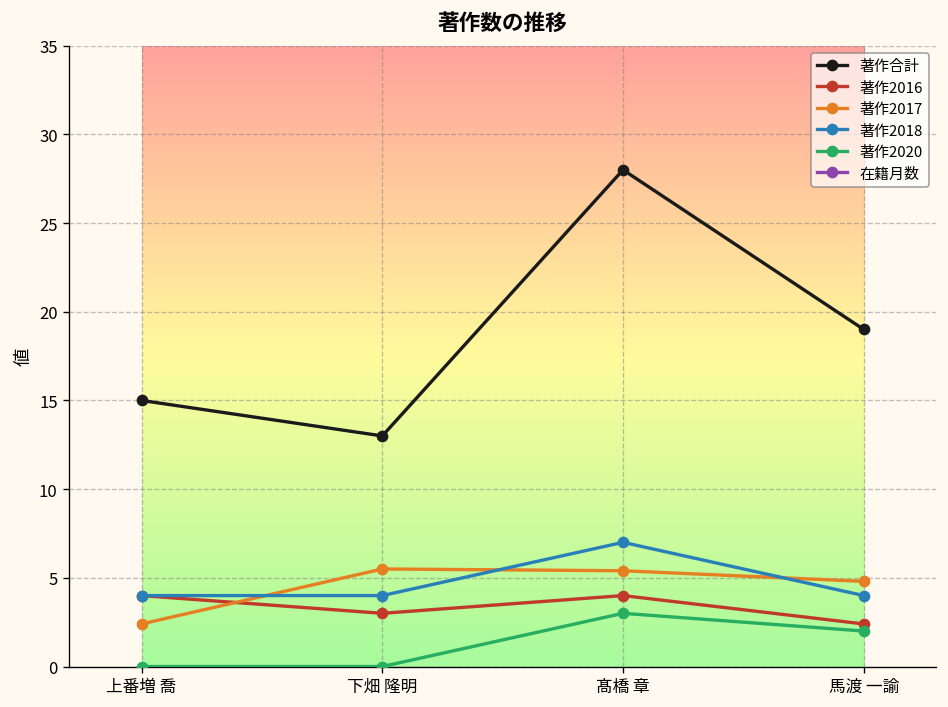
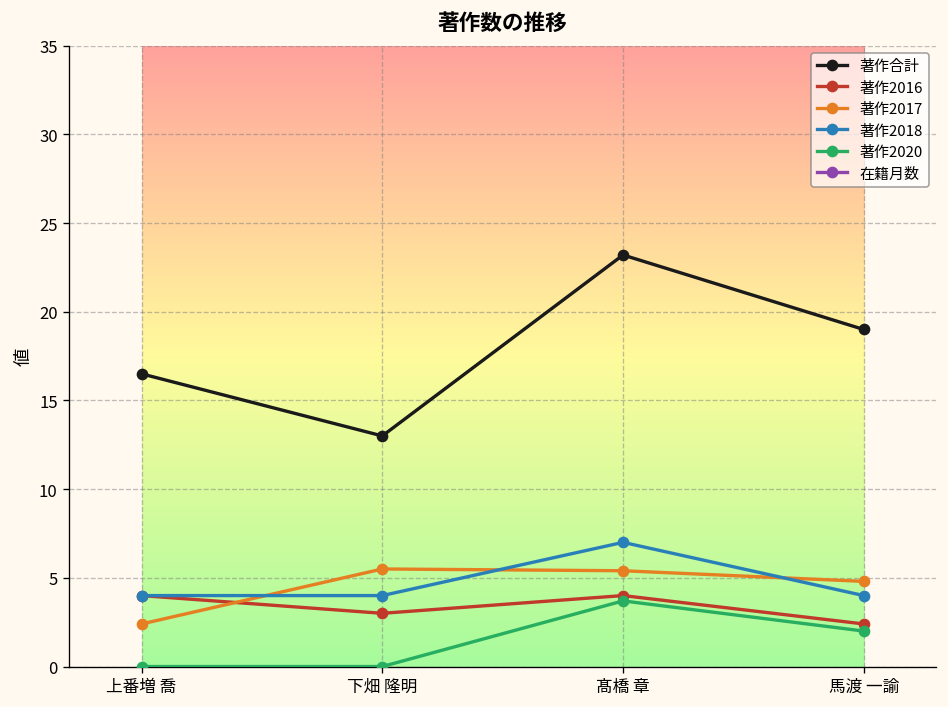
  {
    "著作合計": {
-     "上番増 喬": 15.0,
+     "上番増 喬": 16.5,
      "下畑 隆明": 13.0,
-     "髙橋 章": 28.0,
+     "髙橋 章": 23.2,
      "馬渡 一諭": 19.0
    },
    "著作2016": {
      "下畑 隆明": 3.0,
      "髙橋 章": 4.0,
      "馬渡 一諭": 2.4
    },
    "著作2017": {
      "上番増 喬": 2.4,
      "下畑 隆明": 5.5,
      "髙橋 章": 5.4,
      "馬渡 一諭": 4.8
    },
    "著作2018": {
      "下畑 隆明": 4.0,
      "髙橋 章": 7.0,
      "馬渡 一諭": 4.0
    },
    "著作2020": {
      "上番増 喬": 0.0,
      "下畑 隆明": 0.0,
-     "髙橋 章": 3.0,
+     "髙橋 章": 3.7,
      "馬渡 一諭": 2.0
    }
  }
